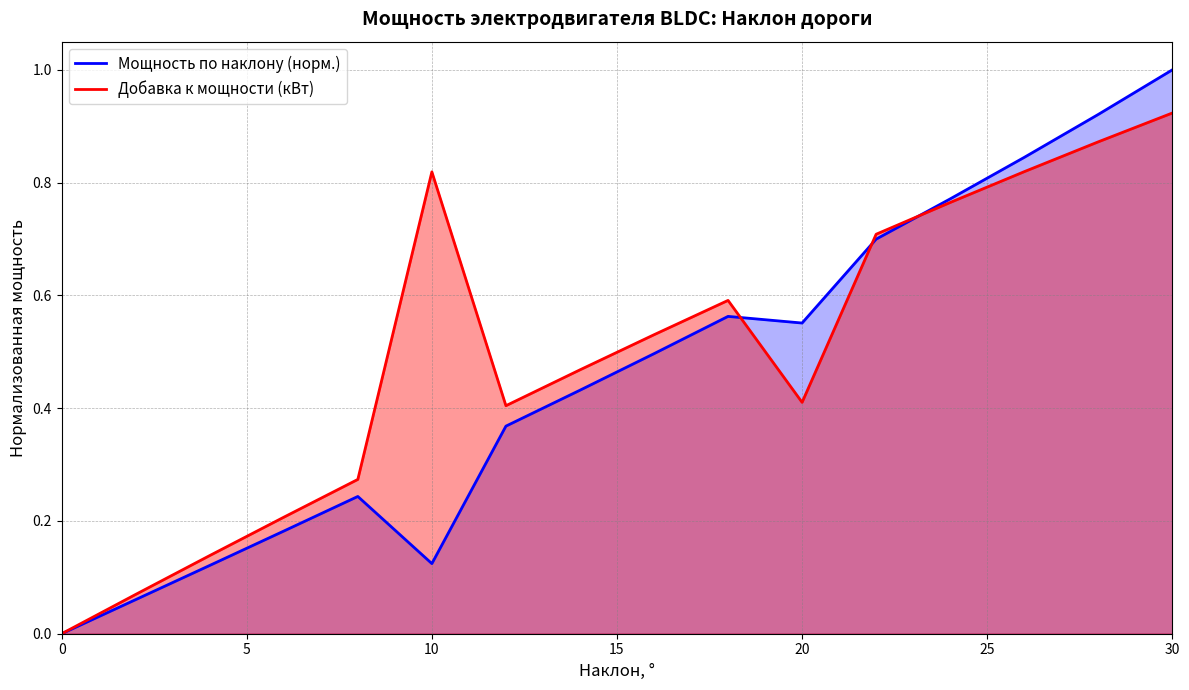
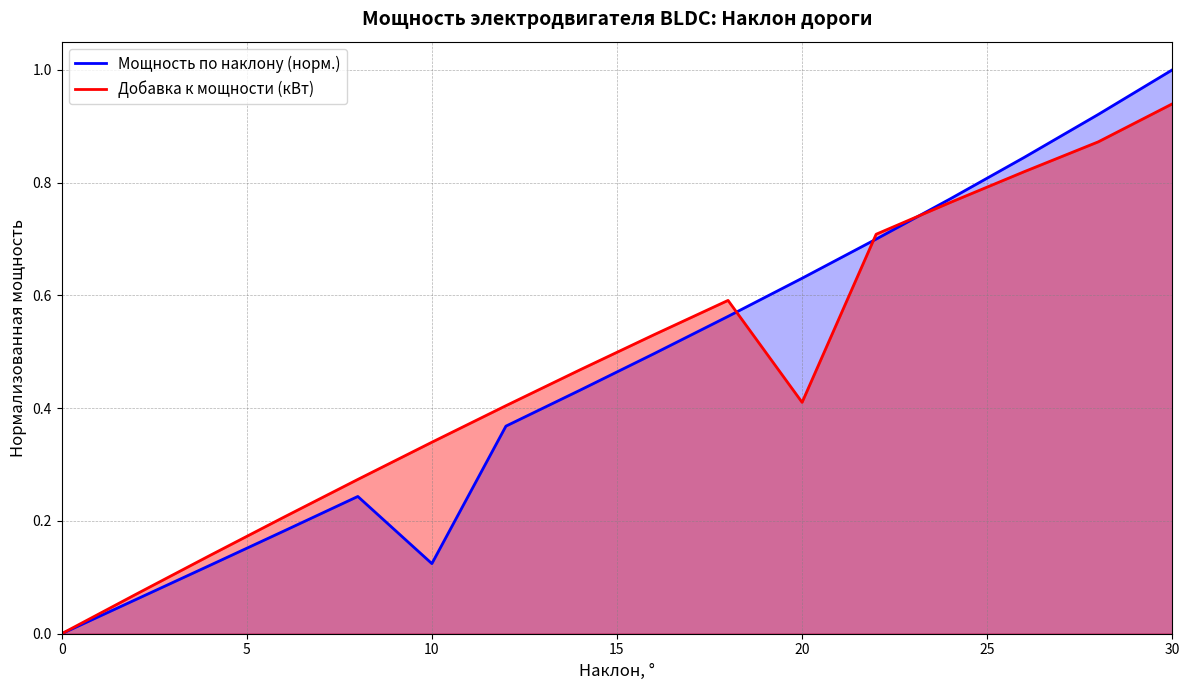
  {
    "Мощность по наклону (норм.)": {
      "10": 0.12,
-     "20": 0.55,
+     "20": 0.63,
      "30": 1.00
    },
    "Добавка к мощности (кВт)": {
-     "10": 0.82,
+     "10": 0.34,
      "20": 0.41,
-     "30": 0.92
+     "30": 0.94
    }
  }
